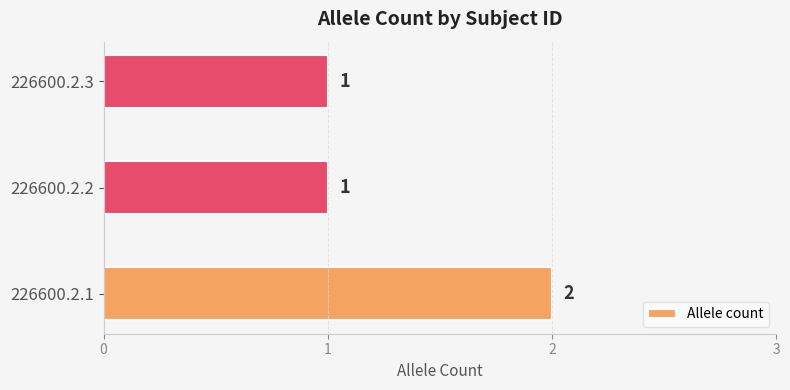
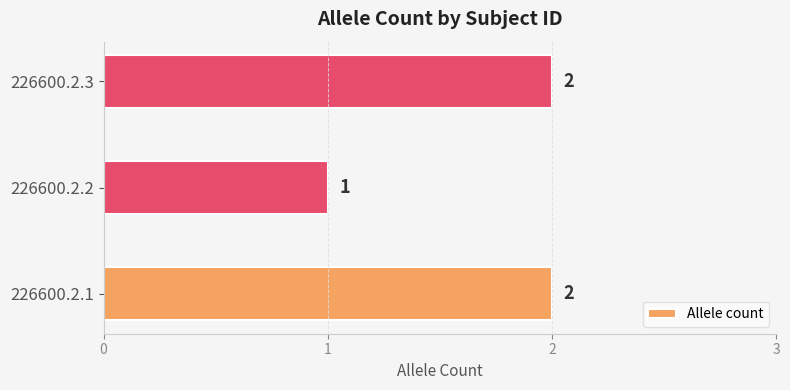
  {
-   "226600.2.3": 1,
+   "226600.2.3": 2,
    "226600.2.2": 1,
    "226600.2.1": 2
  }
